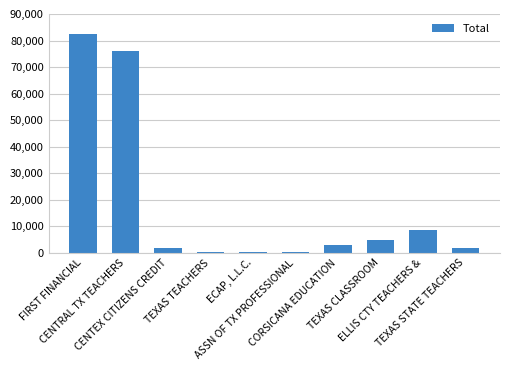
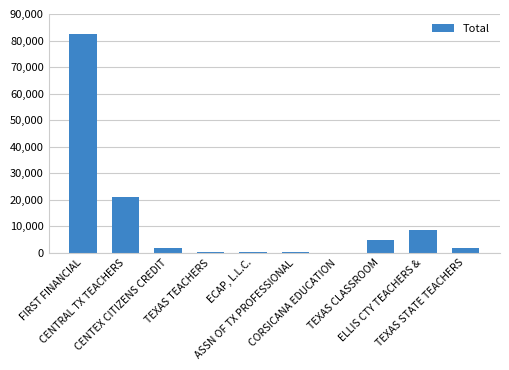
  {
    "FIRST FINANCIAL": "82,000",
-   "CENTRAL TX TEACHERS": "76,000",
+   "CENTRAL TX TEACHERS": "21,000",
    "CENTEX CITIZENS CREDIT": "2,000",
-   "CORSICANA EDUCATION": "3,000",
+   "CORSICANA EDUCATION": "0",
    "TEXAS CLASSROOM": "5,000",
    "ELLIS CTY TEACHERS &": "8,000",
    "TEXAS STATE TEACHERS": "2,000"
  }
